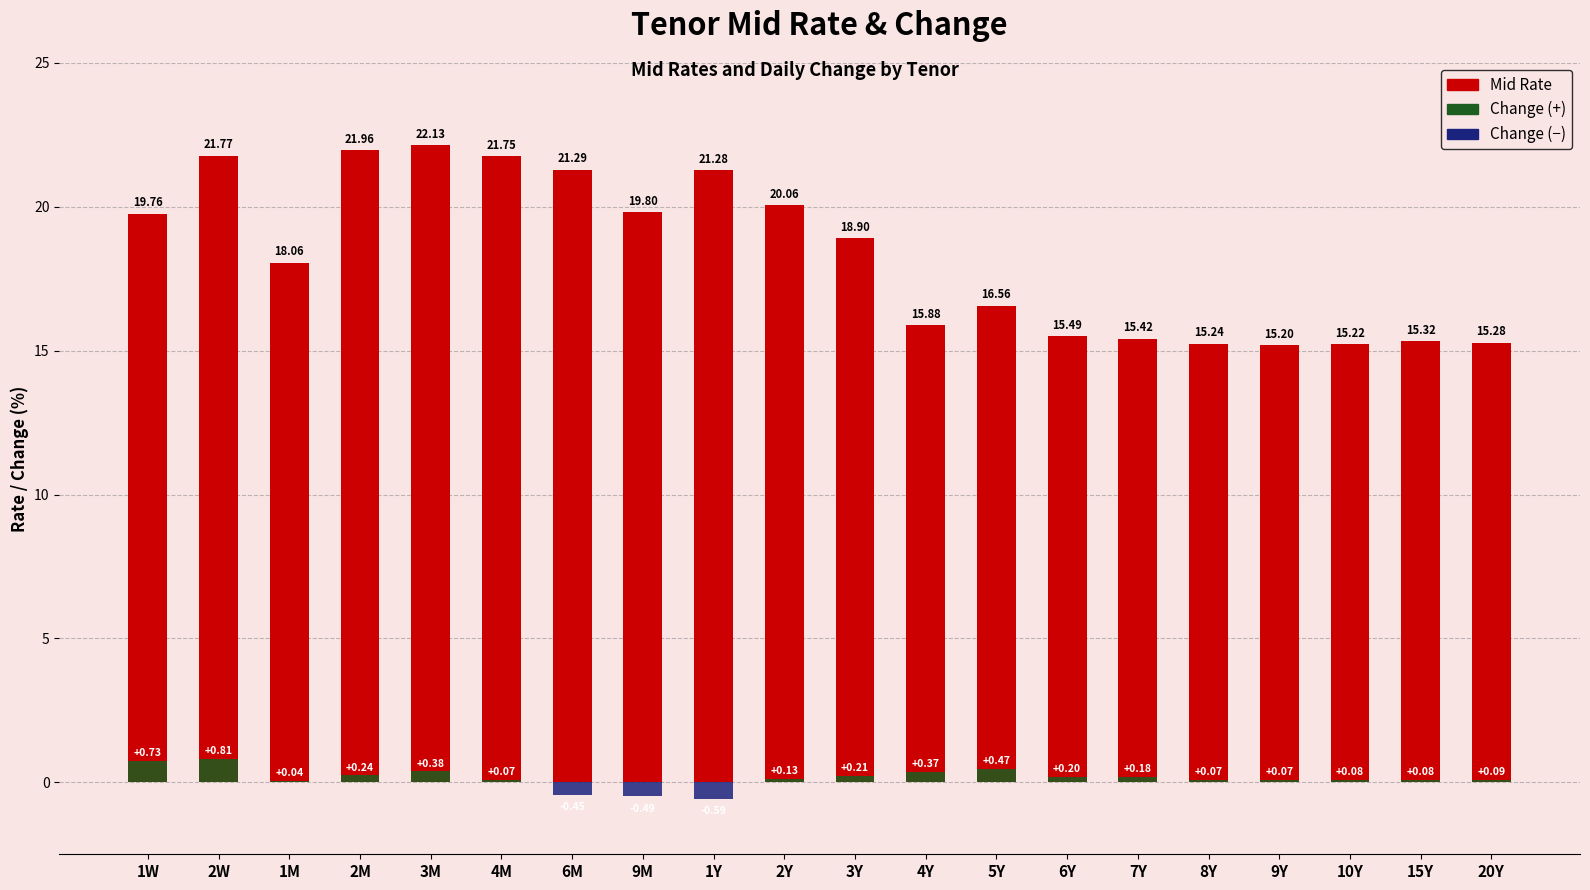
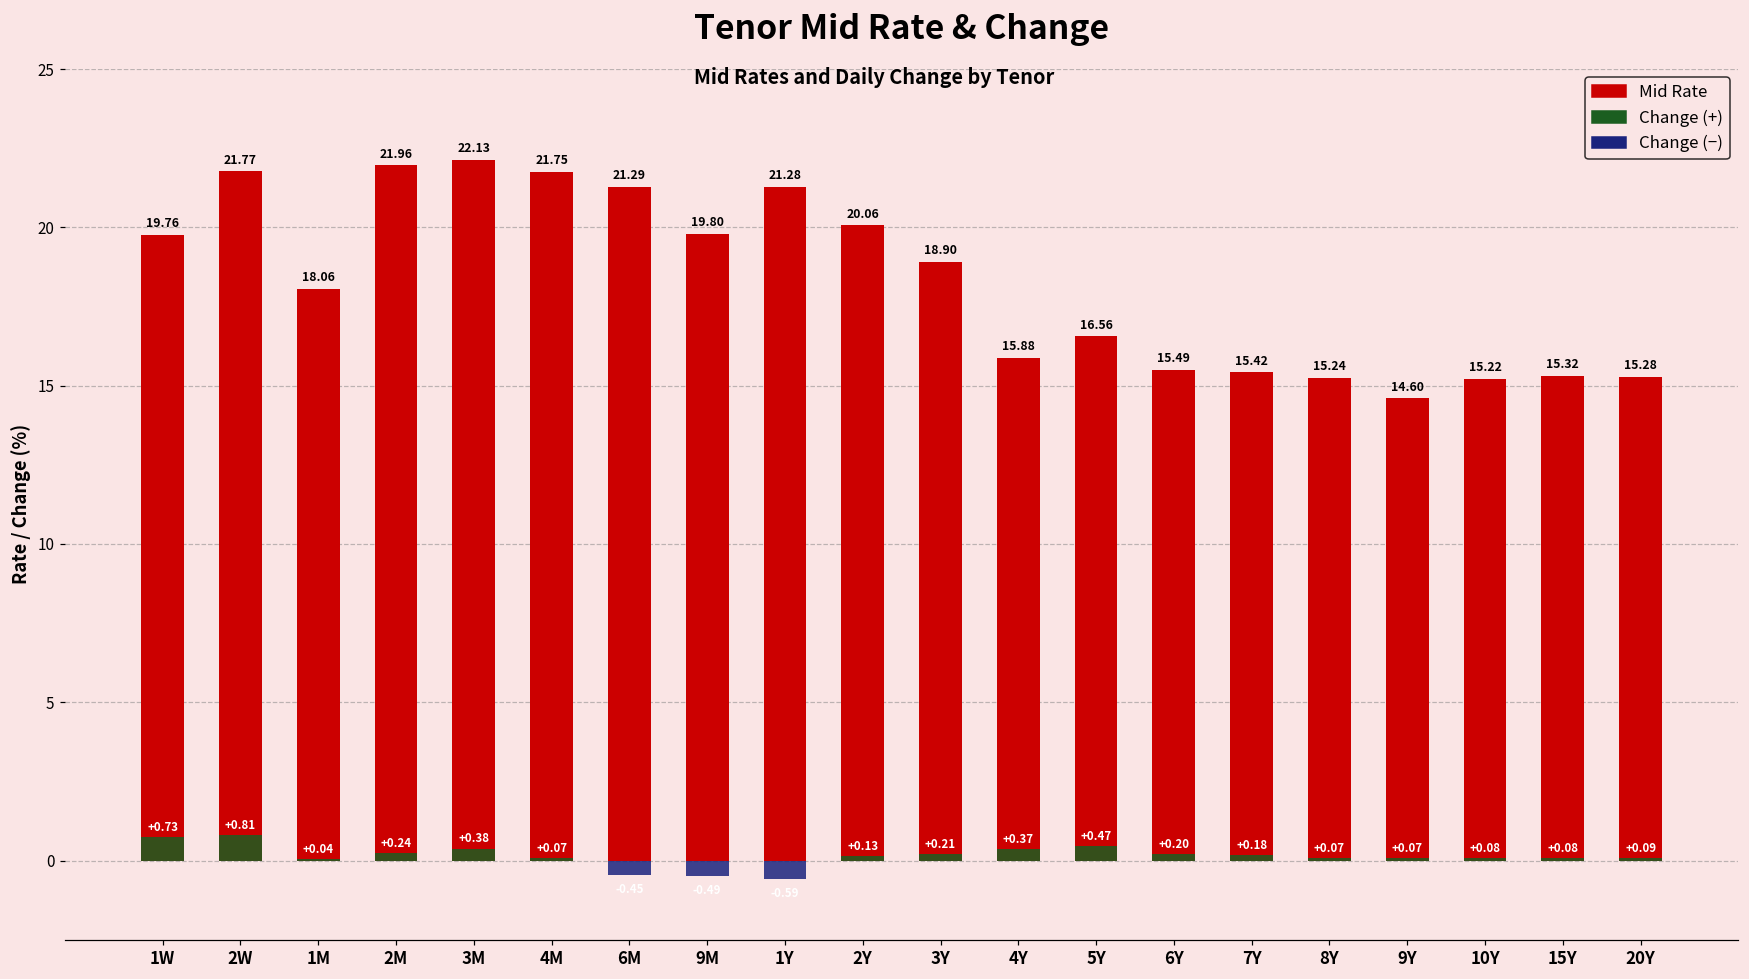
  {
    "Mid Rate": {
      "1W": 19.76,
      "2W": 21.77,
      "1M": 18.06,
      "2M": 21.96,
      "3M": 22.13,
      "4M": 21.75,
      "6M": 21.29,
      "9M": 19.80,
      "1Y": 21.28,
      "2Y": 20.06,
      "3Y": 18.90,
      "4Y": 15.88,
      "5Y": 16.56,
      "6Y": 15.49,
      "7Y": 15.42,
      "8Y": 15.24,
-     "9Y": 15.20,
+     "9Y": 14.60,
      "10Y": 15.22,
      "15Y": 15.32,
      "20Y": 15.28
    }
  }
